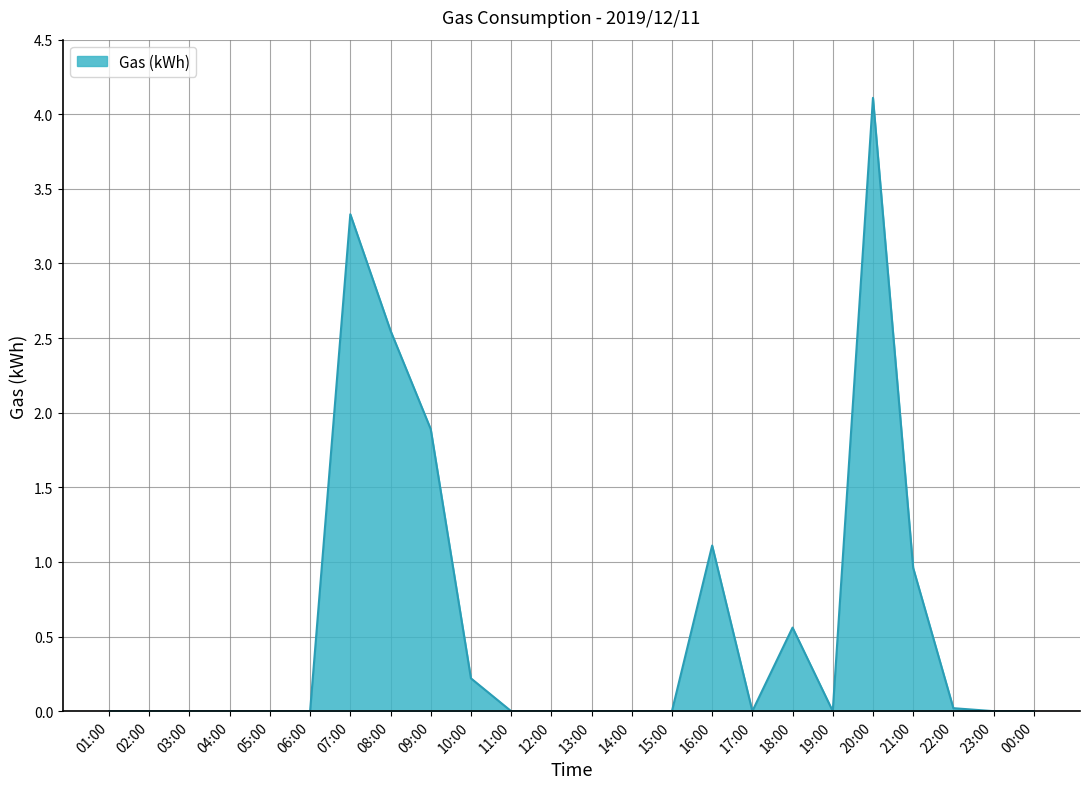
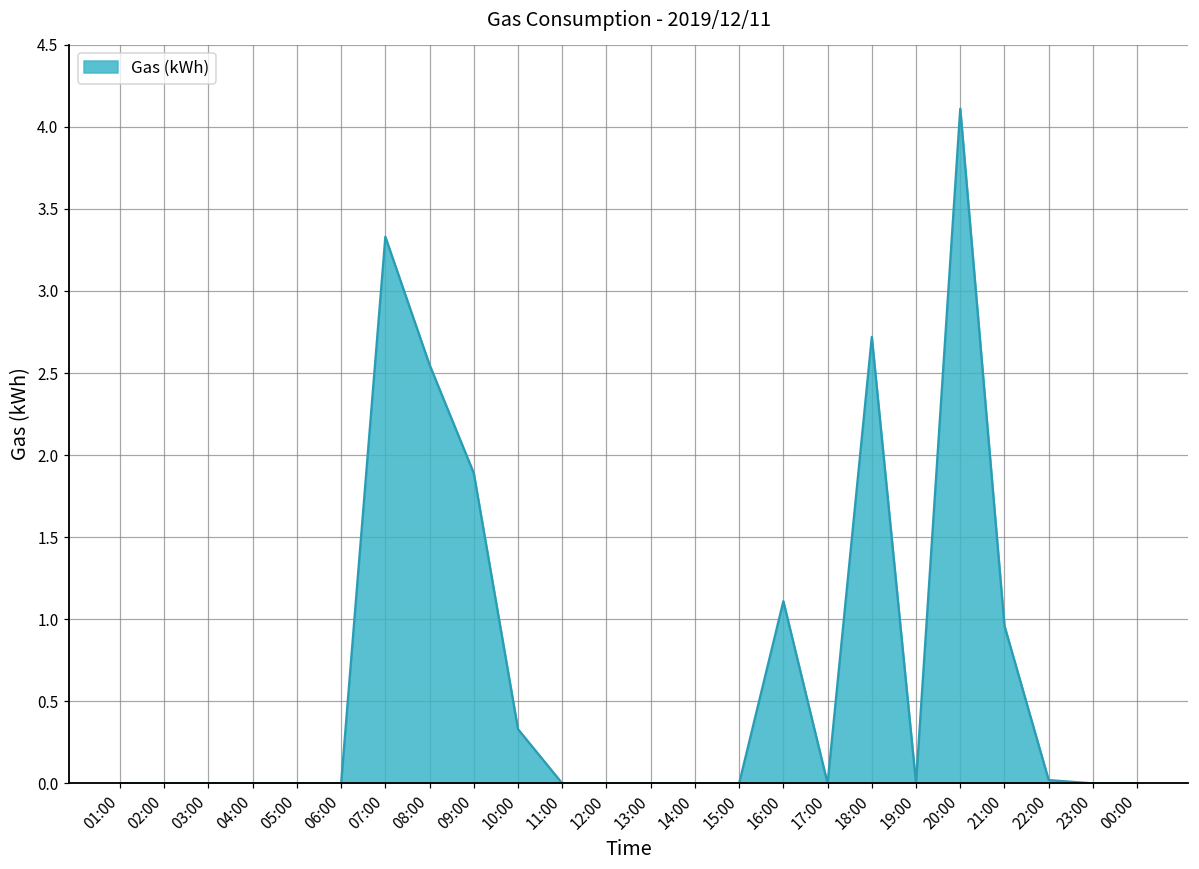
  {
    "01:00": 0.00,
    "02:00": 0.00,
    "03:00": 0.00,
    "04:00": 0.00,
    "05:00": 0.00,
    "06:00": 0.00,
    "07:00": 3.33,
    "08:00": 2.55,
    "09:00": 1.89,
-   "10:00": 0.22,
+   "10:00": 0.33,
    "11:00": 0.00,
    "12:00": 0.00,
    "13:00": 0.00,
    "14:00": 0.00,
    "15:00": 0.00,
    "16:00": 1.11,
    "17:00": 0.00,
-   "18:00": 0.56,
+   "18:00": 2.72,
    "19:00": 0.00,
    "20:00": 4.11,
    "21:00": 0.96,
    "22:00": 0.02,
    "23:00": 0.00,
    "00:00": 0.00
  }
